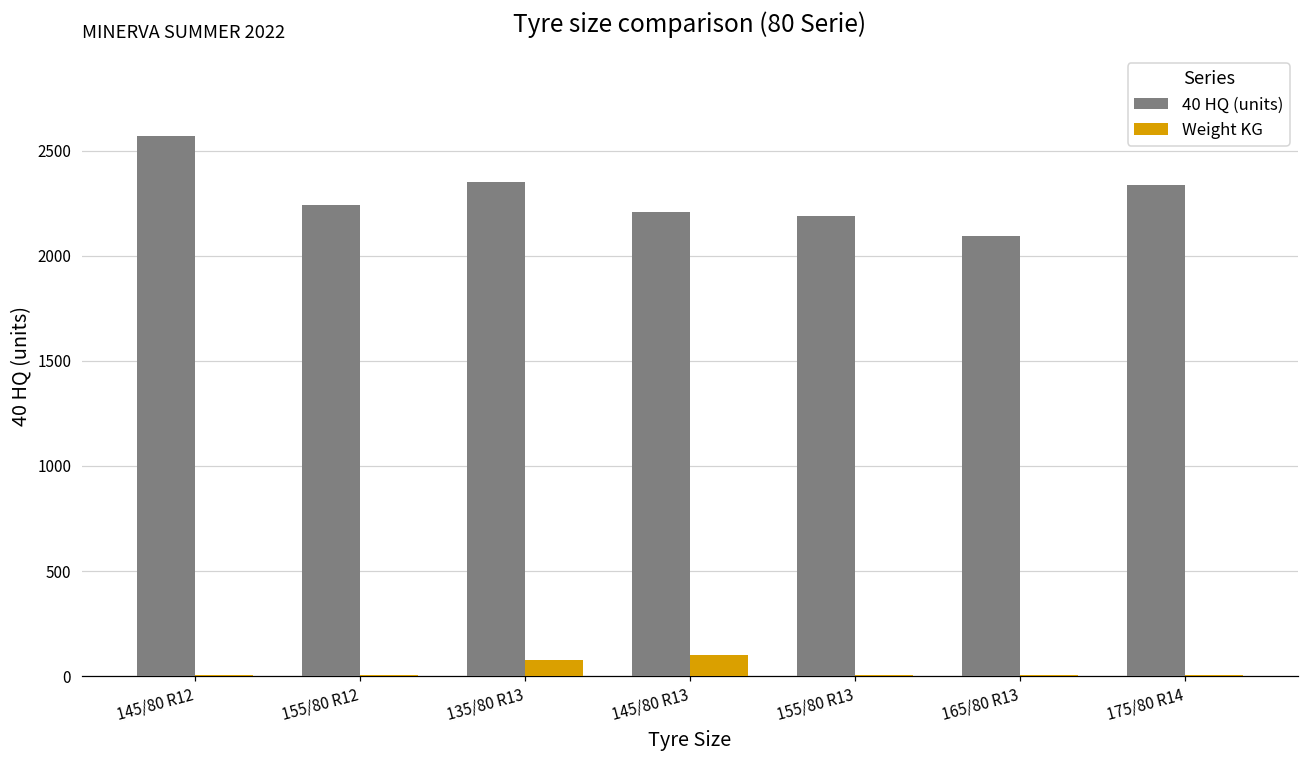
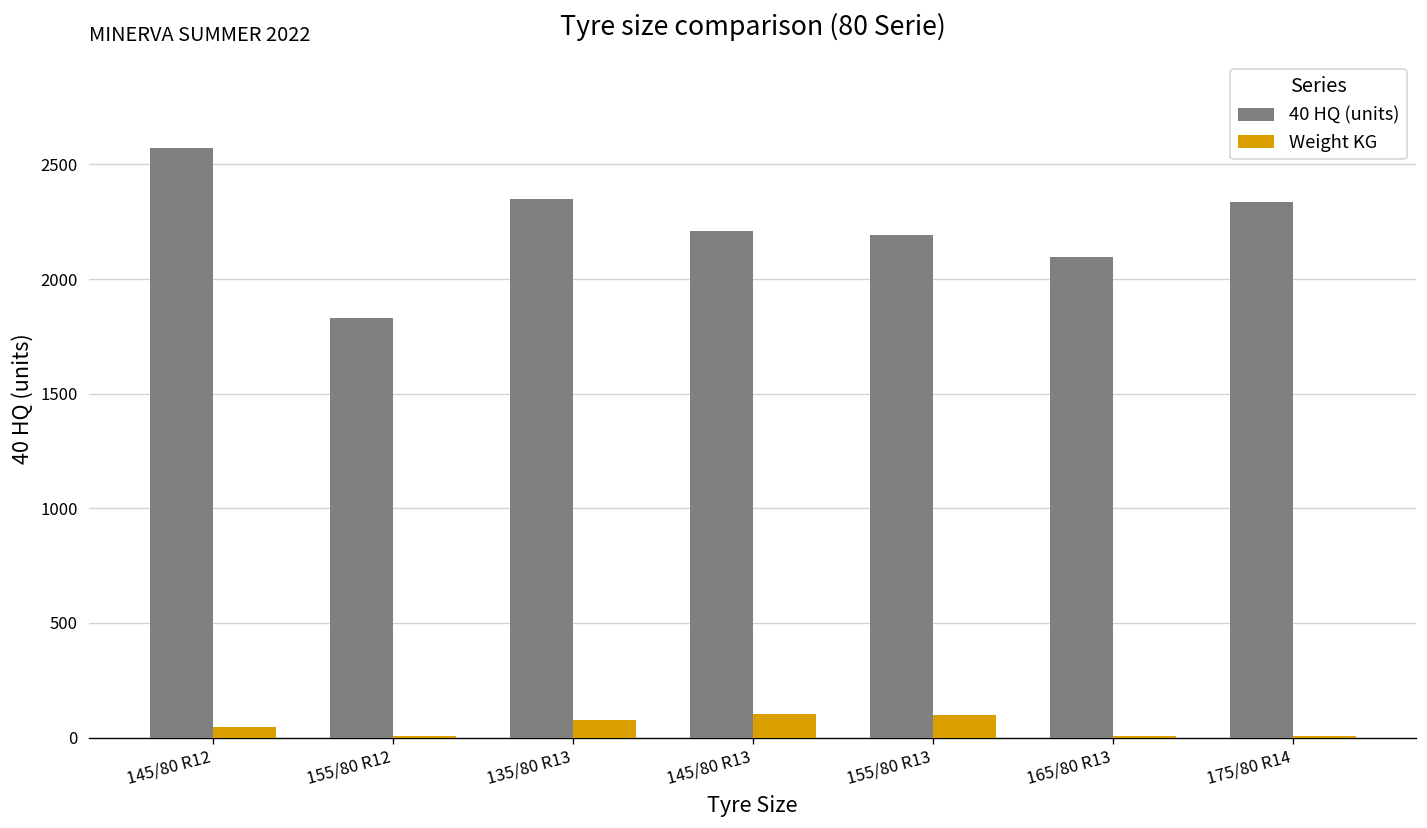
  {
    "40 HQ (units)": {
      "145/80 R12": 2570,
-     "155/80 R12": 2240,
+     "155/80 R12": 1830,
      "135/80 R13": 2350,
      "145/80 R13": 2210,
      "155/80 R13": 2190,
      "165/80 R13": 2100,
      "175/80 R14": 2340
    },
    "Weight KG": {
-     "145/80 R12": 0,
+     "145/80 R12": 50,
      "135/80 R13": 80,
      "145/80 R13": 100,
-     "155/80 R13": 10
+     "155/80 R13": 100
    }
  }
